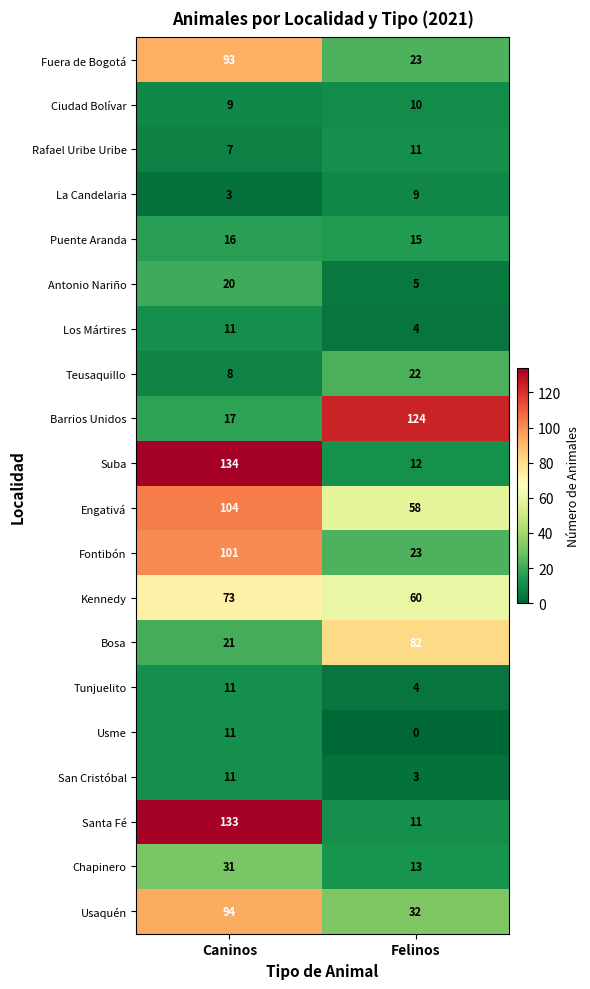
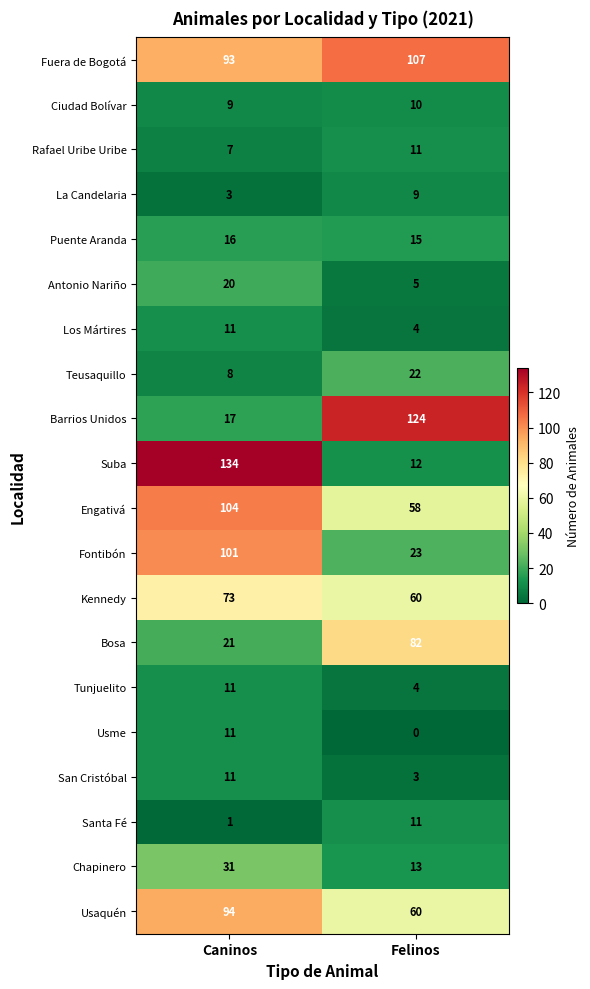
  {
    "Fuera de Bogotá": {
      "Caninos": 93,
-     "Felinos": 23
+     "Felinos": 107
    },
    "Ciudad Bolívar": {
      "Caninos": 9,
      "Felinos": 10
    },
    "Rafael Uribe Uribe": {
      "Caninos": 7,
      "Felinos": 11
    },
    "La Candelaria": {
      "Caninos": 3,
      "Felinos": 9
    },
    "Puente Aranda": {
      "Caninos": 16,
      "Felinos": 15
    },
    "Antonio Nariño": {
      "Caninos": 20,
      "Felinos": 5
    },
    "Los Mártires": {
      "Caninos": 11,
      "Felinos": 4
    },
    "Teusaquillo": {
      "Caninos": 8,
      "Felinos": 22
    },
    "Barrios Unidos": {
      "Caninos": 17,
      "Felinos": 124
    },
    "Suba": {
      "Caninos": 134,
      "Felinos": 12
    },
    "Engativá": {
      "Caninos": 104,
      "Felinos": 58
    },
    "Fontibón": {
      "Caninos": 101,
      "Felinos": 23
    },
    "Kennedy": {
      "Caninos": 73,
      "Felinos": 60
    },
    "Bosa": {
      "Caninos": 21,
      "Felinos": 82
    },
    "Tunjuelito": {
      "Caninos": 11,
      "Felinos": 4
    },
    "Usme": {
      "Caninos": 11,
      "Felinos": 0
    },
    "San Cristóbal": {
      "Caninos": 11,
      "Felinos": 3
    },
    "Santa Fé": {
-     "Caninos": 133,
+     "Caninos": 1,
      "Felinos": 11
    },
    "Chapinero": {
      "Caninos": 31,
      "Felinos": 13
    },
    "Usaquén": {
      "Caninos": 94,
-     "Felinos": 32
+     "Felinos": 60
    }
  }
